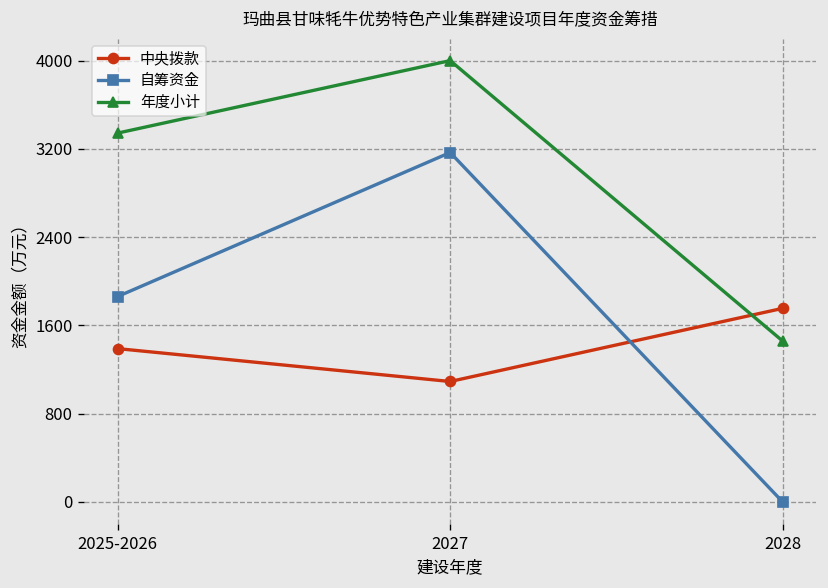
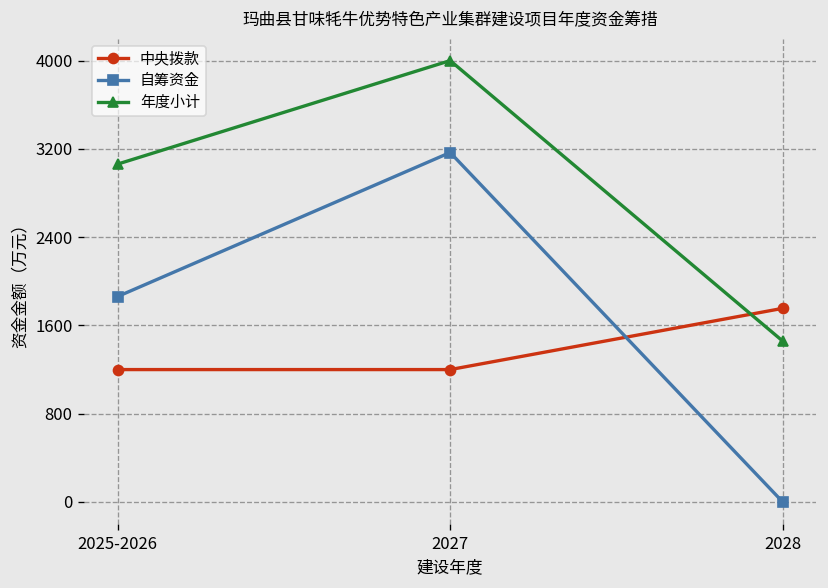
  {
    "中央拨款": {
-     "2025-2026": 1400,
-     "2027": 1100,
+     "2025-2026": 1200,
+     "2027": 1200,
      "2028": 1800
    },
    "自筹资金": {
      "2025-2026": 1900,
      "2027": 3200,
      "2028": 0
    },
    "年度小计": {
-     "2025-2026": 3300,
+     "2025-2026": 3100,
      "2027": 4000,
      "2028": 1500
    }
  }
